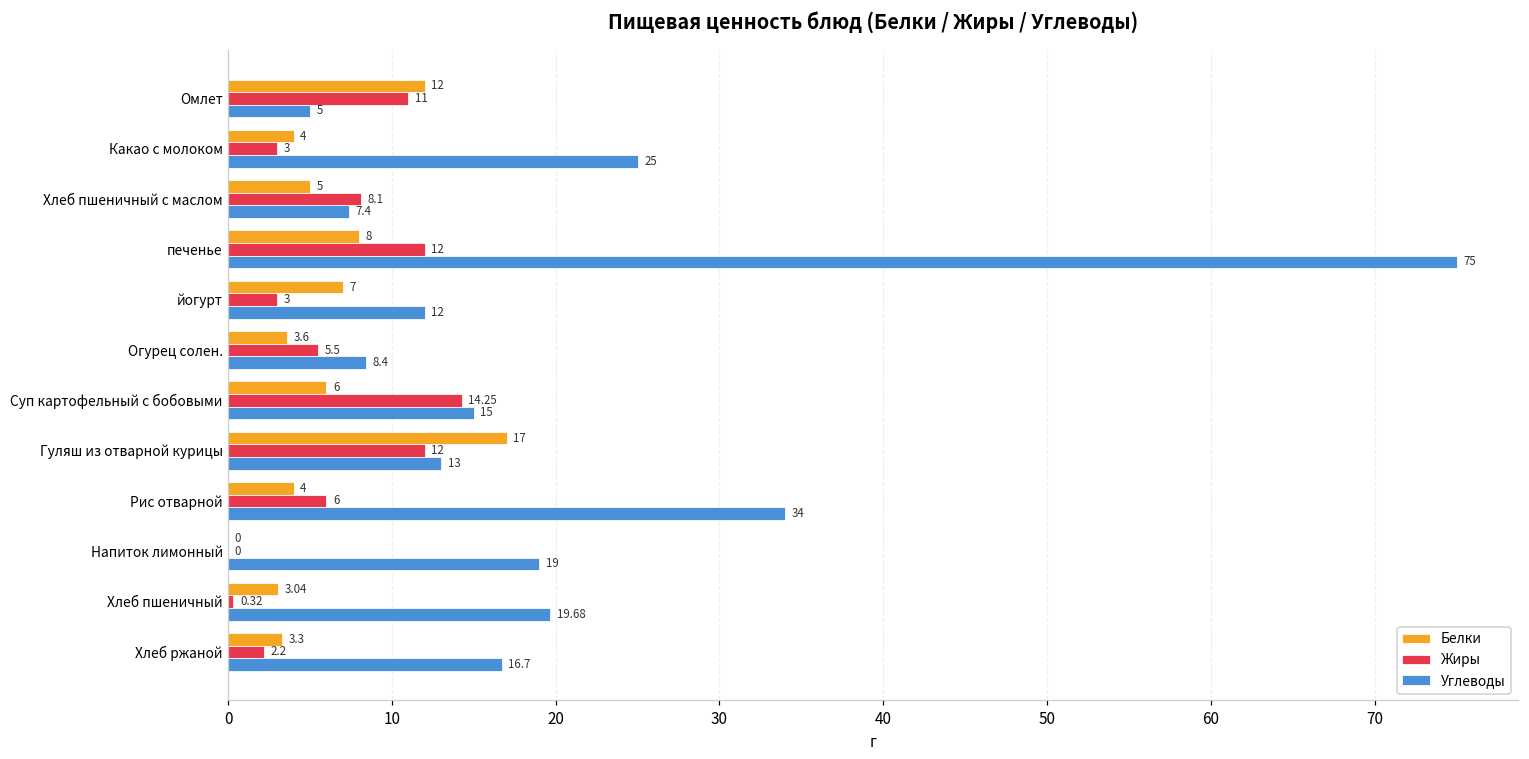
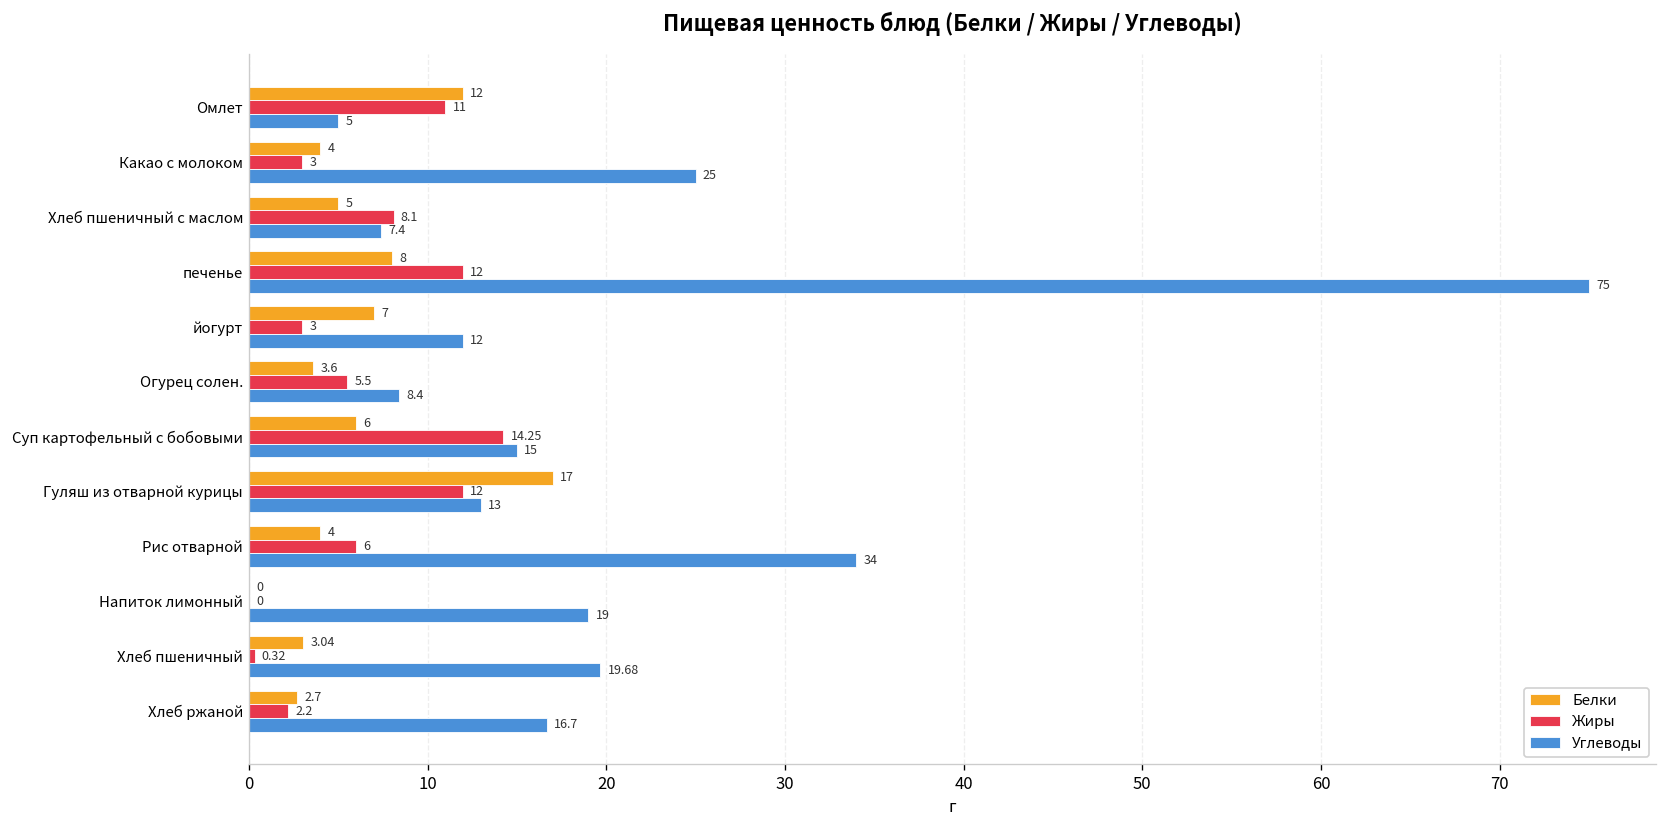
  {
    "Белки": {
      "Омлет": 12,
      "Какао с молоком": 4,
      "Хлеб пшеничный с маслом": 5,
      "печенье": 8,
      "йогурт": 7,
      "Огурец солен.": 3.6,
      "Суп картофельный с бобовыми": 6,
      "Гуляш из отварной курицы": 17,
      "Рис отварной": 4,
      "Напиток лимонный": 0,
      "Хлеб пшеничный": 3.04,
-     "Хлеб ржаной": 3.3
+     "Хлеб ржаной": 2.7
    },
    "Жиры": {
      "Омлет": 11,
      "Какао с молоком": 3,
      "Хлеб пшеничный с маслом": 8.1,
      "печенье": 12,
      "йогурт": 3,
      "Огурец солен.": 5.5,
      "Суп картофельный с бобовыми": 14.25,
      "Гуляш из отварной курицы": 12,
      "Рис отварной": 6,
      "Напиток лимонный": 0,
      "Хлеб пшеничный": 0.32,
      "Хлеб ржаной": 2.2
    },
    "Углеводы": {
      "Омлет": 5,
      "Какао с молоком": 25,
      "Хлеб пшеничный с маслом": 7.4,
      "печенье": 75,
      "йогурт": 12,
      "Огурец солен.": 8.4,
      "Суп картофельный с бобовыми": 15,
      "Гуляш из отварной курицы": 13,
      "Рис отварной": 34,
      "Напиток лимонный": 19,
      "Хлеб пшеничный": 19.68,
      "Хлеб ржаной": 16.7
    }
  }
